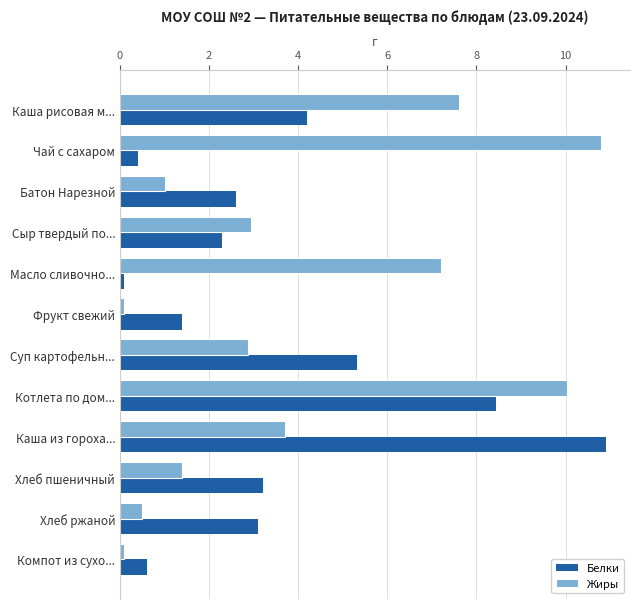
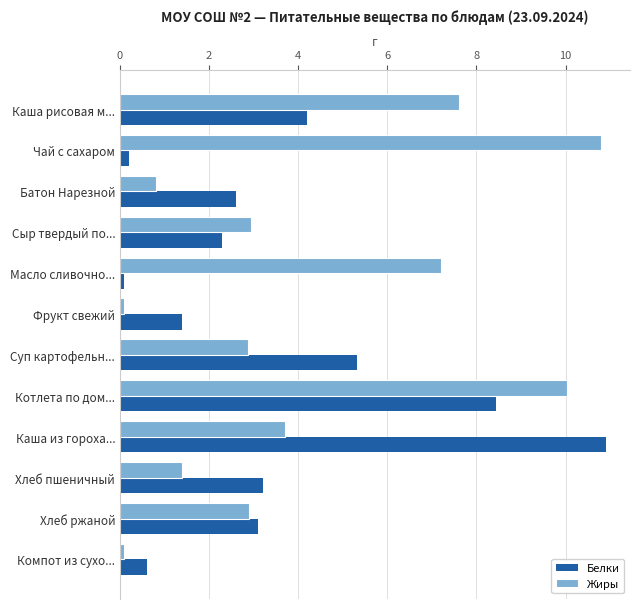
  {
    "Белки": {
      "Каша рисовая м...": 4.2,
-     "Чай с сахаром": 0.4,
+     "Чай с сахаром": 0.2,
      "Батон Нарезной": 2.6,
      "Сыр твердый по...": 2.3,
      "Масло сливочно...": 0.1,
      "Фрукт свежий": 1.4,
      "Суп картофельн...": 5.3,
      "Котлета по дом...": 8.4,
      "Каша из гороха...": 10.9,
      "Хлеб пшеничный": 3.2,
      "Хлеб ржаной": 3.1,
      "Компот из сухо...": 0.6
    },
    "Жиры": {
      "Каша рисовая м...": 7.6,
      "Чай с сахаром": 10.8,
-     "Батон Нарезной": 1.0,
+     "Батон Нарезной": 0.8,
      "Сыр твердый по...": 3.0,
      "Масло сливочно...": 7.2,
      "Фрукт свежий": 0.1,
      "Суп картофельн...": 2.9,
      "Котлета по дом...": 10.0,
      "Каша из гороха...": 3.7,
      "Хлеб пшеничный": 1.4,
-     "Хлеб ржаной": 0.5,
+     "Хлеб ржаной": 2.9,
      "Компот из сухо...": 0.1
    }
  }
